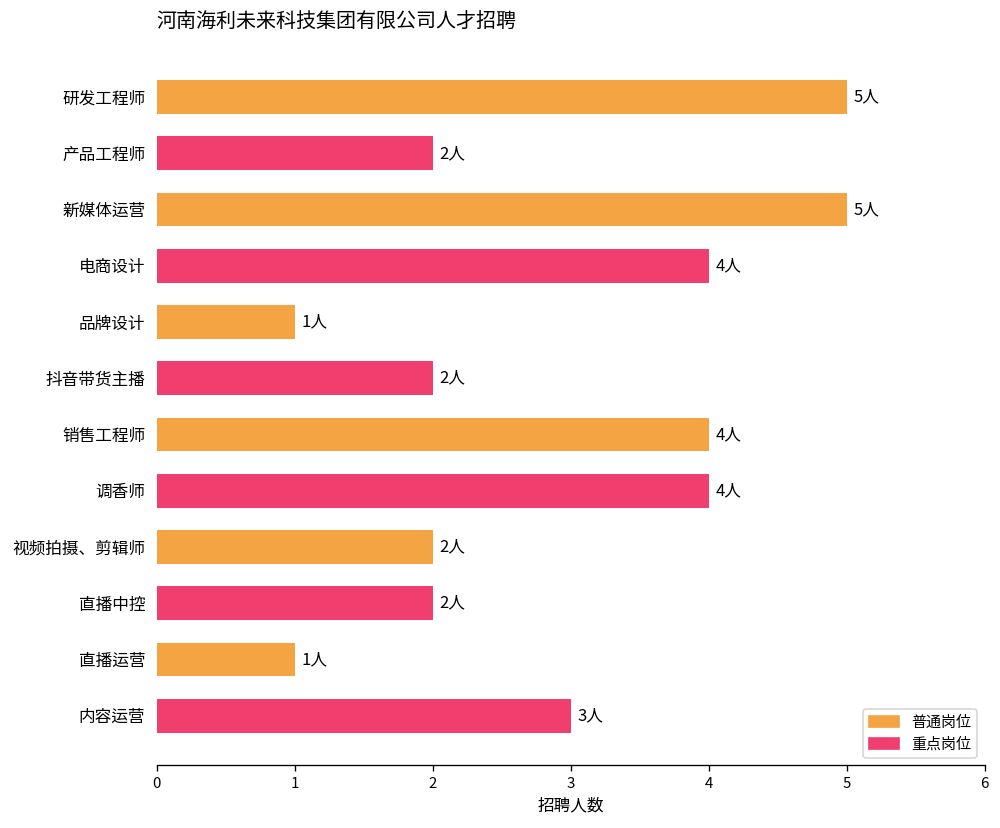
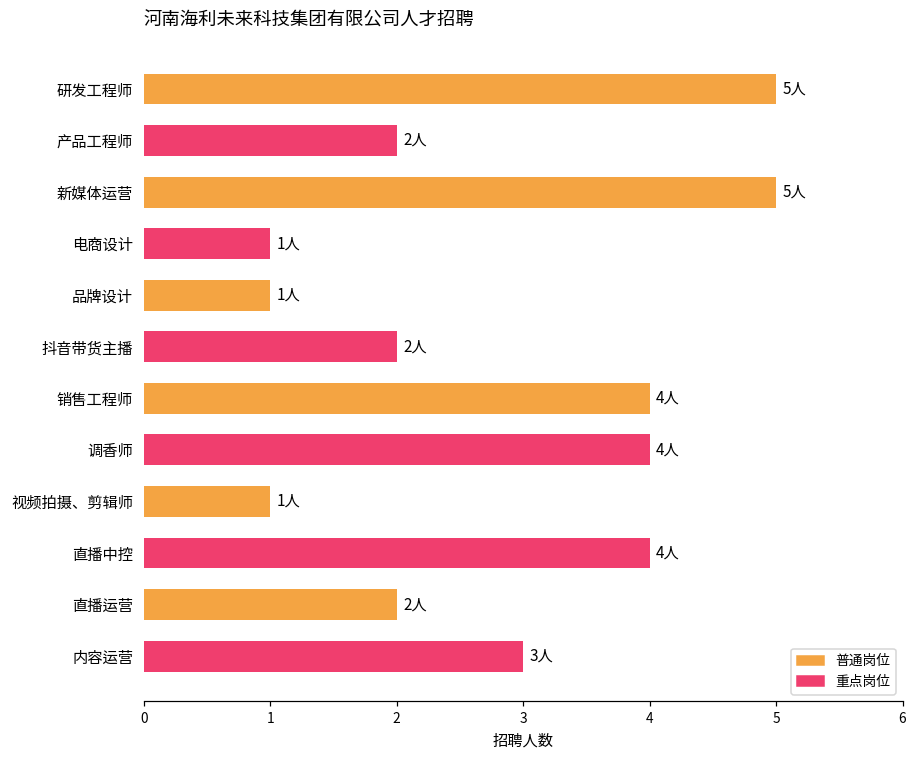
  {
    "研发工程师": "5人",
    "产品工程师": "2人",
    "新媒体运营": "5人",
-   "电商设计": "4人",
+   "电商设计": "1人",
    "品牌设计": "1人",
    "抖音带货主播": "2人",
    "销售工程师": "4人",
    "调香师": "4人",
-   "视频拍摄、剪辑师": "2人",
-   "直播中控": "2人",
-   "直播运营": "1人",
+   "视频拍摄、剪辑师": "1人",
+   "直播中控": "4人",
+   "直播运营": "2人",
    "内容运营": "3人"
  }
